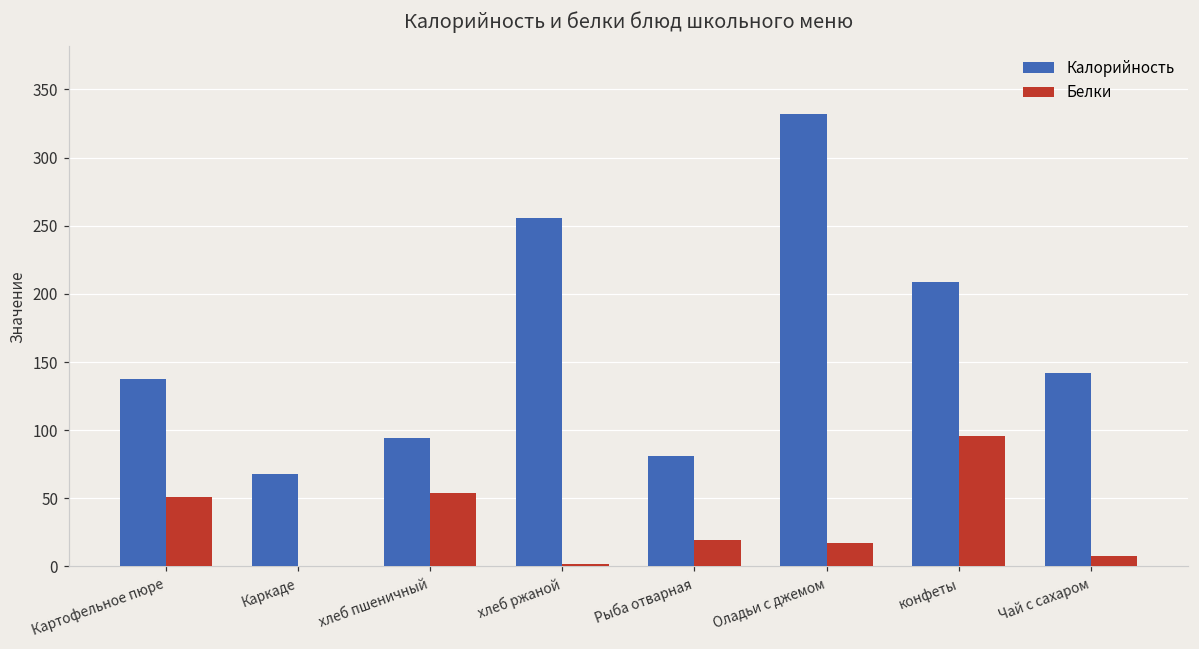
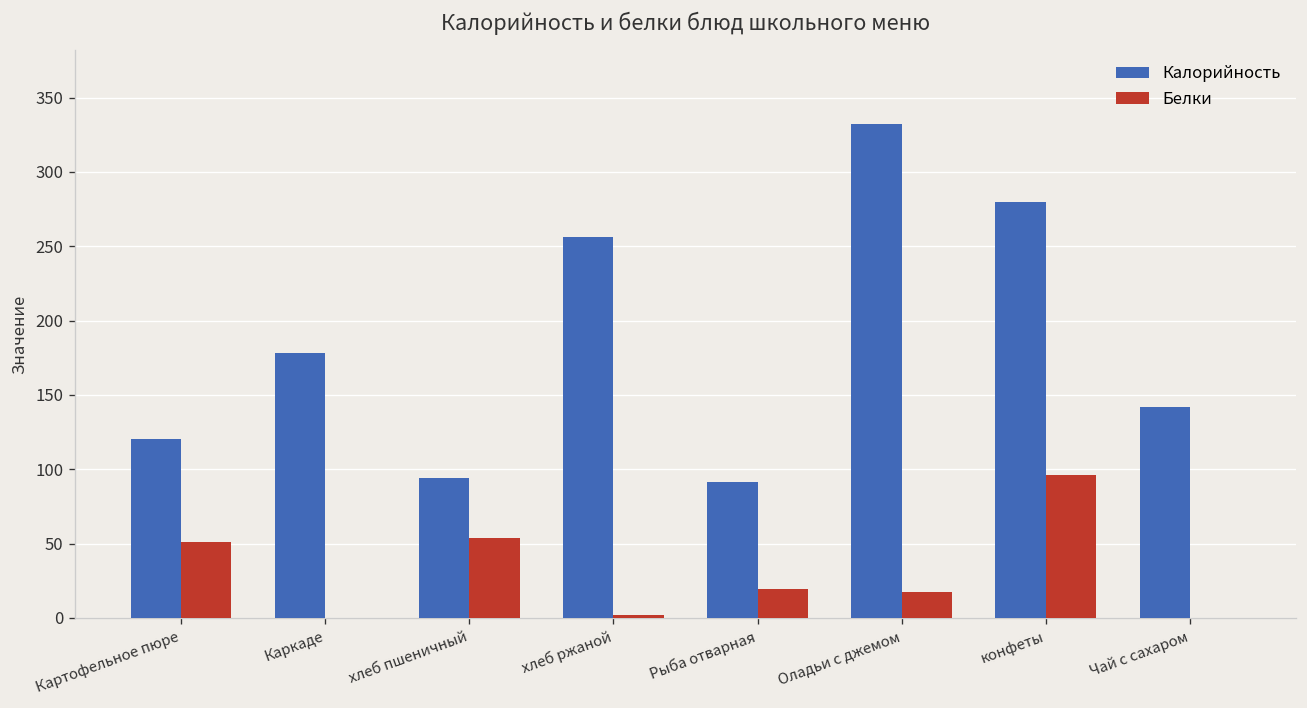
  {
    "Калорийность": {
-     "Картофельное пюре": 137,
-     "Каркаде": 68,
+     "Картофельное пюре": 120,
+     "Каркаде": 178,
      "хлеб пшеничный": 94,
      "хлеб ржаной": 256,
-     "Рыба отварная": 81,
+     "Рыба отварная": 92,
      "Оладьи с джемом": 332,
-     "конфеты": 209,
+     "конфеты": 280,
      "Чай с сахаром": 142
    },
    "Белки": {
      "Картофельное пюре": 51,
      "Каркаде": 0,
      "хлеб пшеничный": 54,
      "Рыба отварная": 19,
      "Оладьи с джемом": 17,
      "конфеты": 96,
-     "Чай с сахаром": 8
+     "Чай с сахаром": 0
    }
  }
